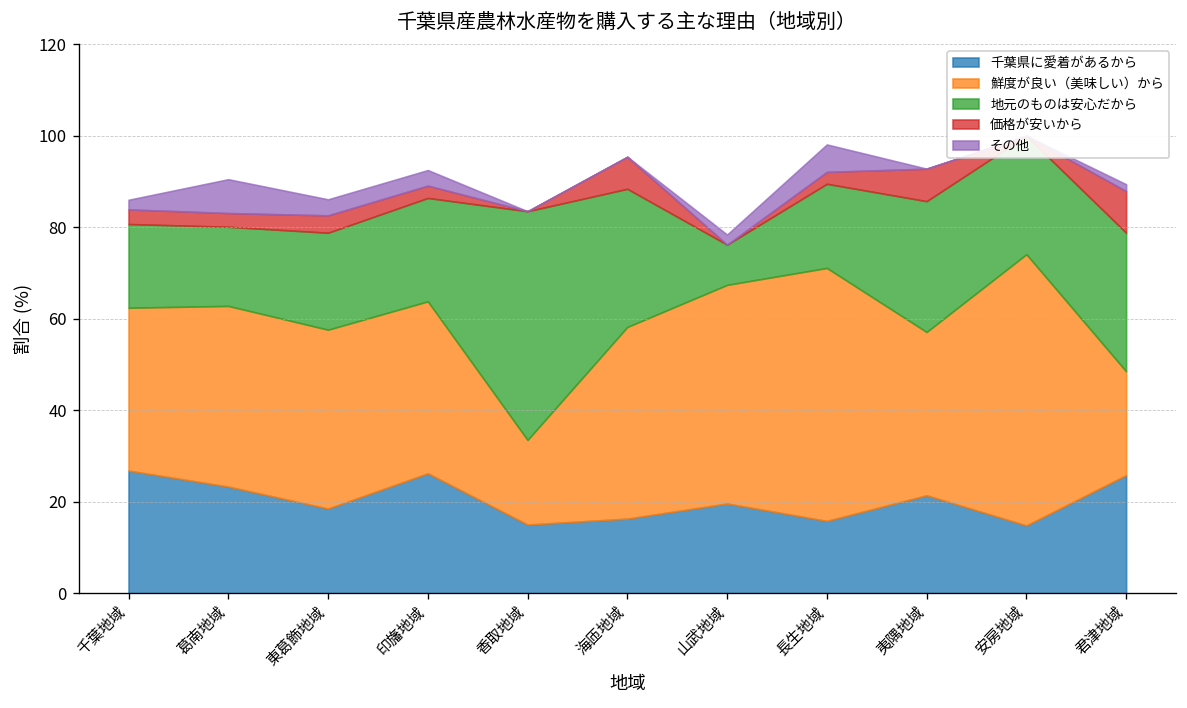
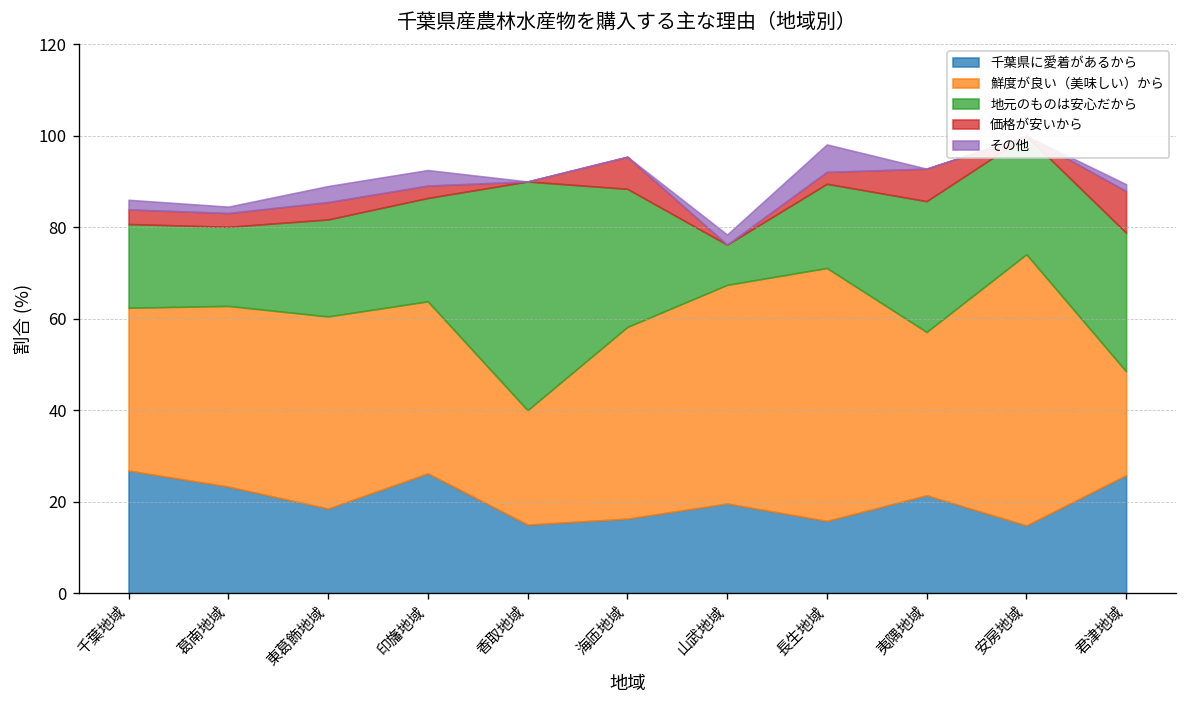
  {
    "千葉県に愛着があるから": {
      "千葉地域": 27,
      "葛南地域": 23,
      "東葛飾地域": 19,
      "印旛地域": 26,
      "香取地域": 15,
      "海匝地域": 16,
      "山武地域": 20,
      "長生地域": 16,
      "夷隅地域": 21,
      "安房地域": 15,
      "君津地域": 26
    },
    "鮮度が良い（美味しい）から": {
      "千葉地域": 36,
      "葛南地域": 40,
-     "東葛飾地域": 39,
+     "東葛飾地域": 42,
      "印旛地域": 38,
-     "香取地域": 19,
+     "香取地域": 25,
      "海匝地域": 42,
      "山武地域": 48,
      "長生地域": 55,
      "夷隅地域": 36,
      "安房地域": 59,
      "君津地域": 23
    },
    "地元のものは安心だから": {
      "千葉地域": 18,
      "葛南地域": 17,
      "東葛飾地域": 21,
      "印旛地域": 23,
      "海匝地域": 30,
      "長生地域": 18,
      "夷隅地域": 29,
      "君津地域": 30
    },
    "価格が安いから": {
      "千葉地域": 3,
      "葛南地域": 3,
      "東葛飾地域": 4,
      "印旛地域": 3,
      "長生地域": 3,
      "君津地域": 9
    },
    "その他": {
      "千葉地域": 2,
-     "葛南地域": 7,
+     "葛南地域": 1,
      "東葛飾地域": 4,
      "印旛地域": 3,
      "山武地域": 2,
      "長生地域": 6,
      "君津地域": 2
    }
  }
